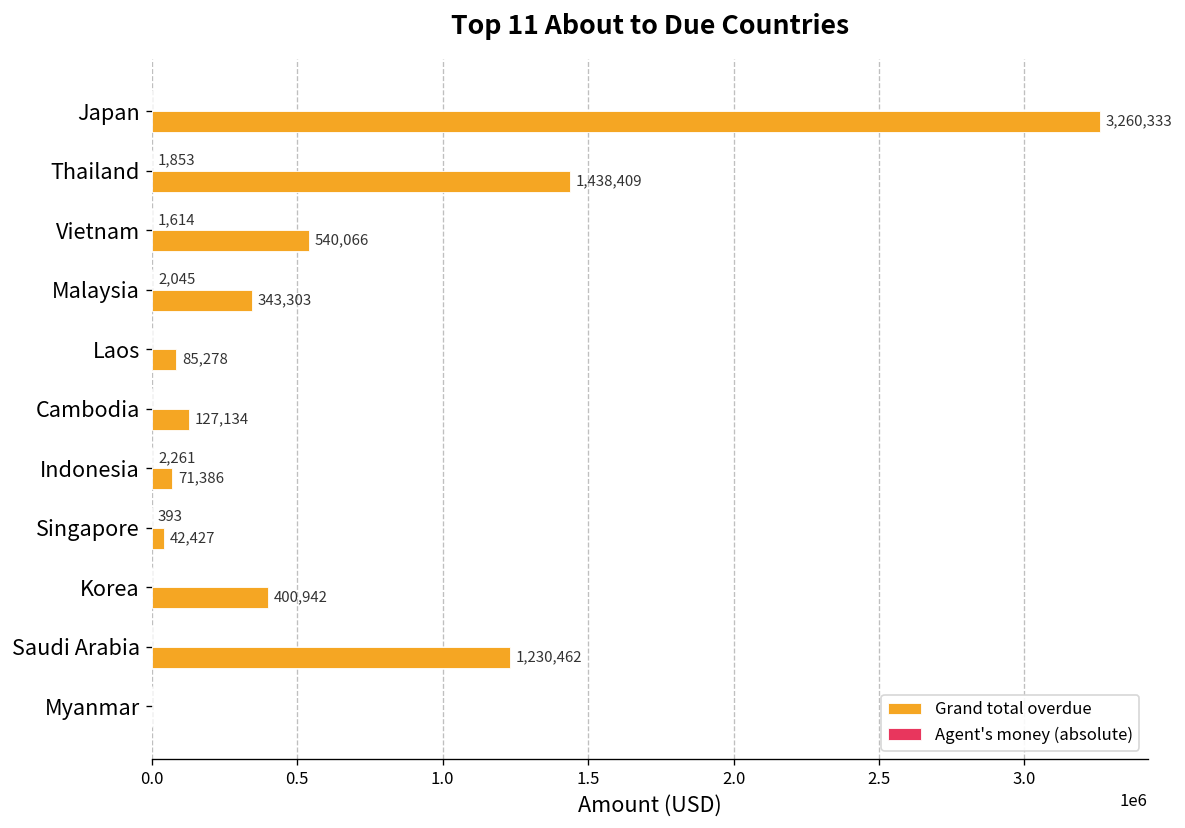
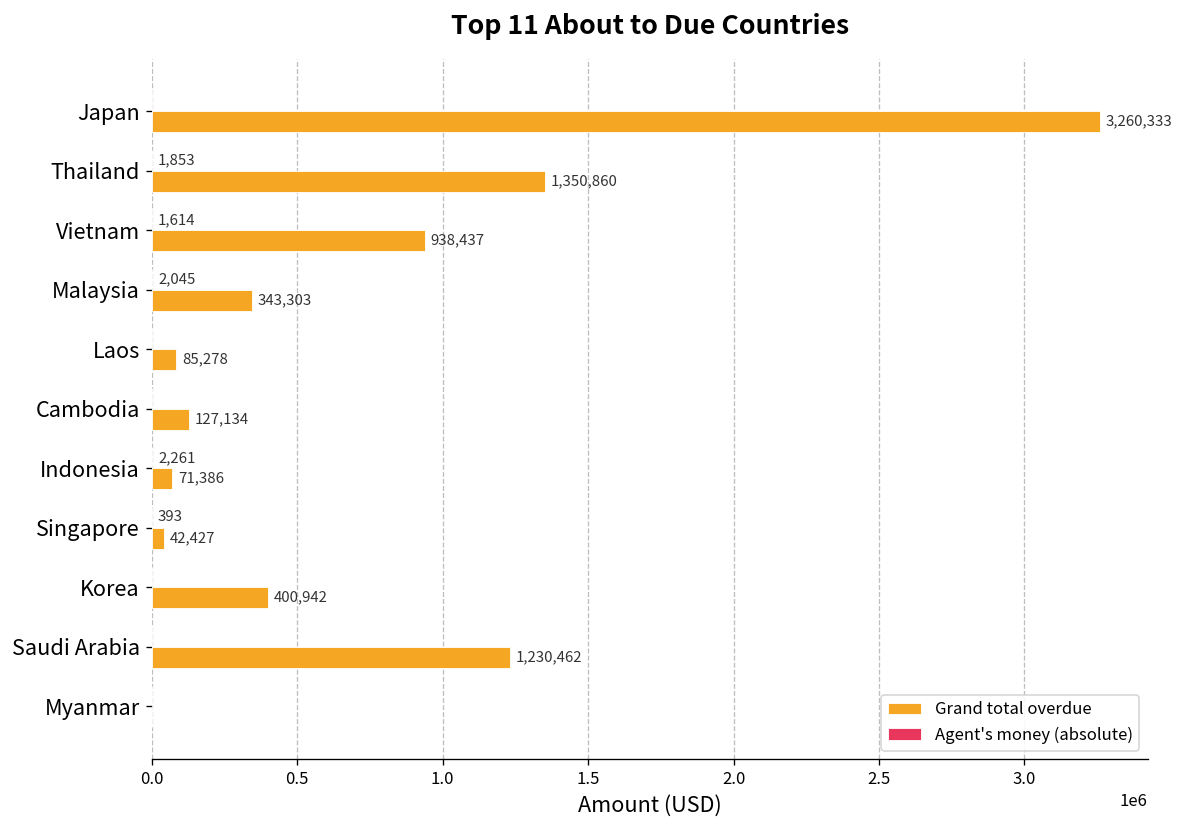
  {
    "Grand total overdue": {
      "Japan": "3,260,333",
-     "Thailand": "1,438,409",
-     "Vietnam": "540,066",
+     "Thailand": "1,350,860",
+     "Vietnam": "938,437",
      "Malaysia": "343,303",
      "Laos": "85,278",
      "Cambodia": "127,134",
      "Indonesia": "71,386",
      "Singapore": "42,427",
      "Korea": "400,942",
      "Saudi Arabia": "1,230,462"
    },
    "Agent's money (absolute)": {
      "Thailand": "1,853",
      "Vietnam": "1,614",
      "Malaysia": "2,045",
      "Indonesia": "2,261",
      "Singapore": "393"
    }
  }
